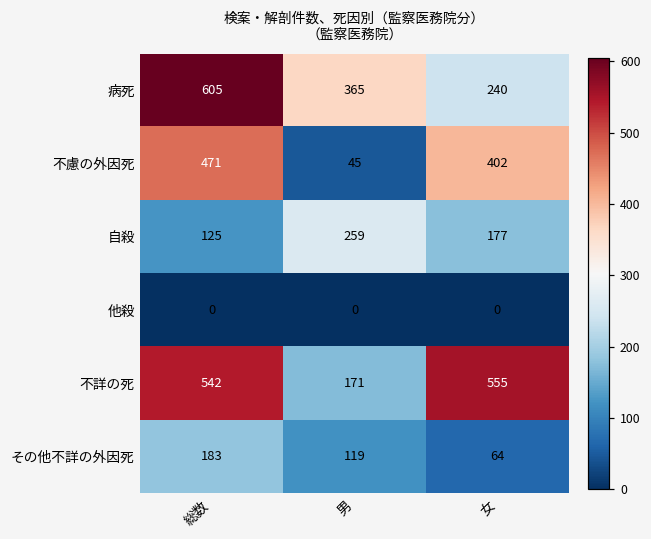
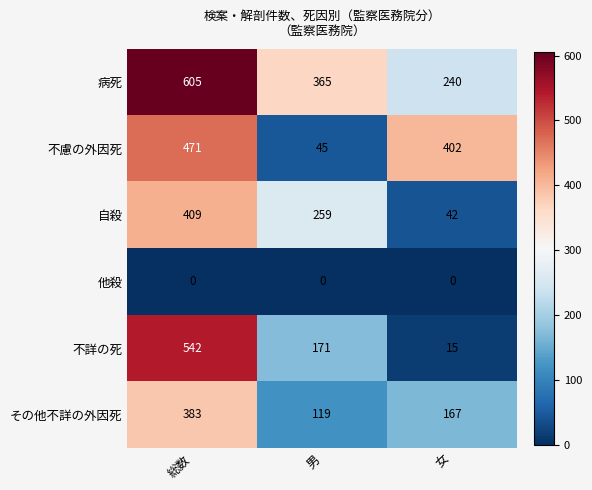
  {
    "病死": {
      "総数": 605,
      "男": 365,
      "女": 240
    },
    "不慮の外因死": {
      "総数": 471,
      "男": 45,
      "女": 402
    },
    "自殺": {
-     "総数": 125,
+     "総数": 409,
      "男": 259,
-     "女": 177
+     "女": 42
    },
    "他殺": {
      "総数": 0,
      "男": 0,
      "女": 0
    },
    "不詳の死": {
      "総数": 542,
      "男": 171,
-     "女": 555
+     "女": 15
    },
    "その他不詳の外因死": {
-     "総数": 183,
+     "総数": 383,
      "男": 119,
-     "女": 64
+     "女": 167
    }
  }
